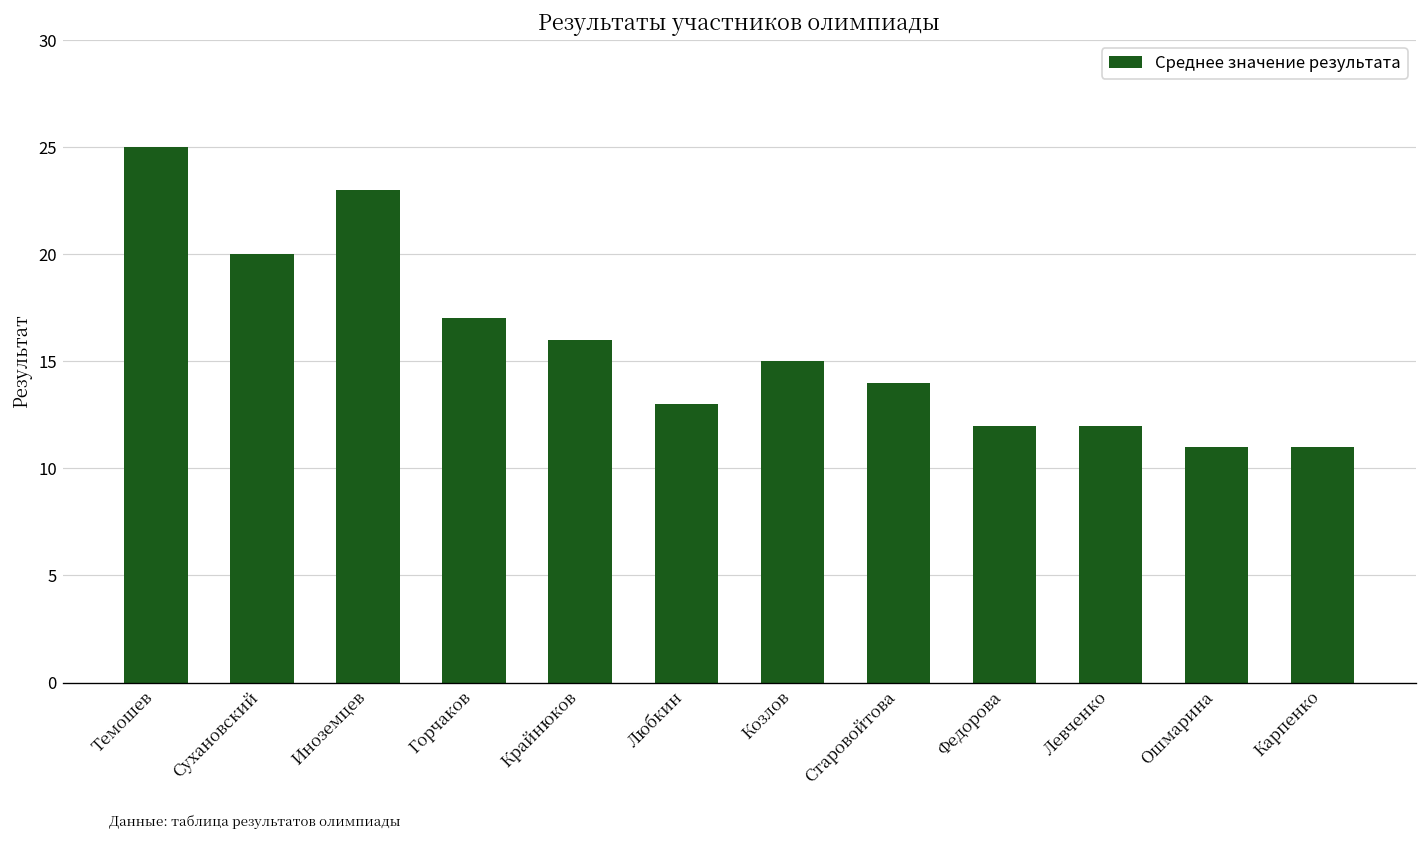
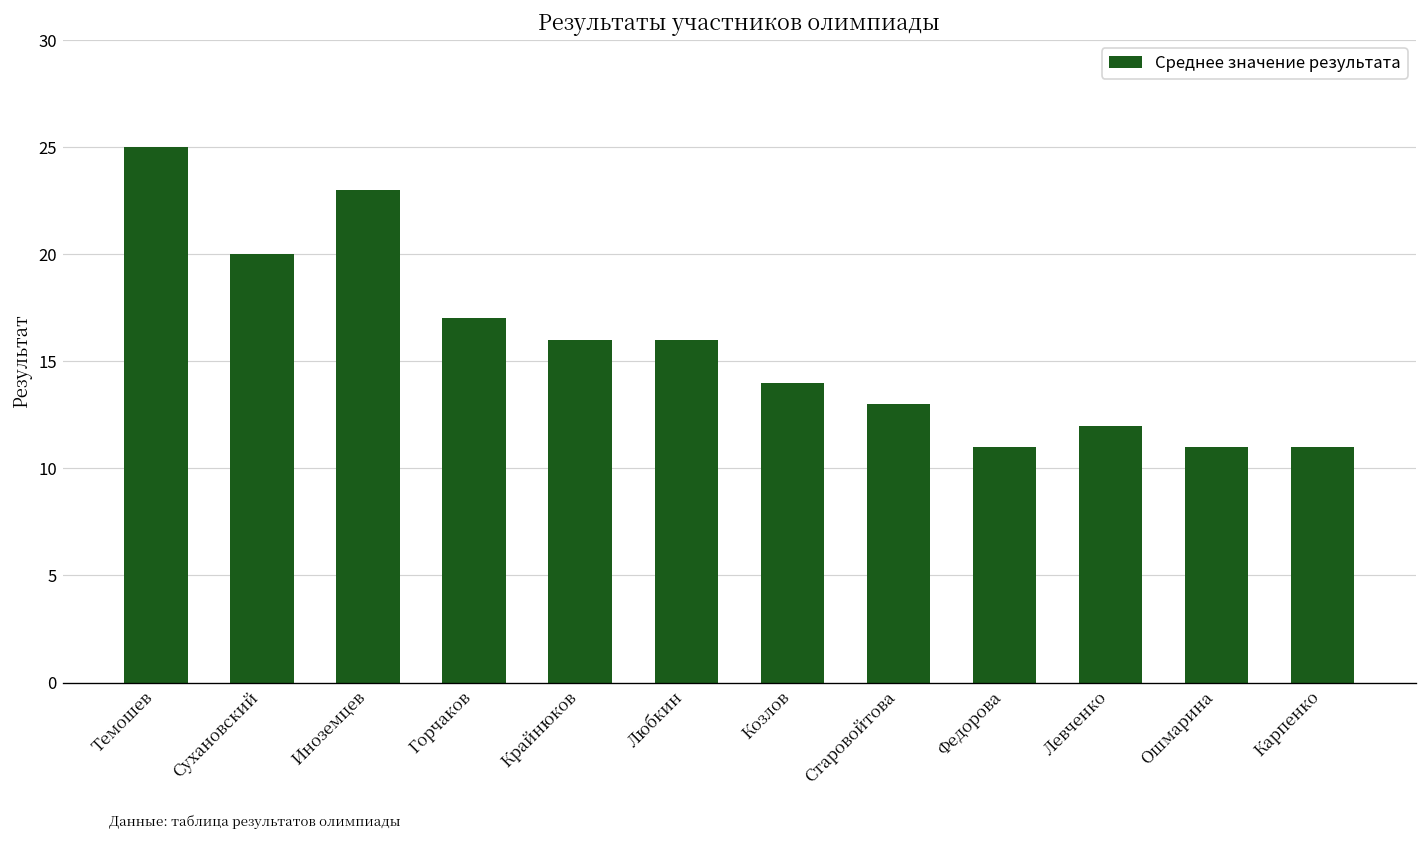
  {
    "Темошев": 25,
    "Сухановский": 20,
    "Иноземцев": 23,
    "Горчаков": 17,
    "Крайнюков": 16,
-   "Любкин": 13,
-   "Козлов": 15,
-   "Старовойтова": 14,
-   "Федорова": 12,
+   "Любкин": 16,
+   "Козлов": 14,
+   "Старовойтова": 13,
+   "Федорова": 11,
    "Левченко": 12,
    "Ошмарина": 11,
    "Карпенко": 11
  }
